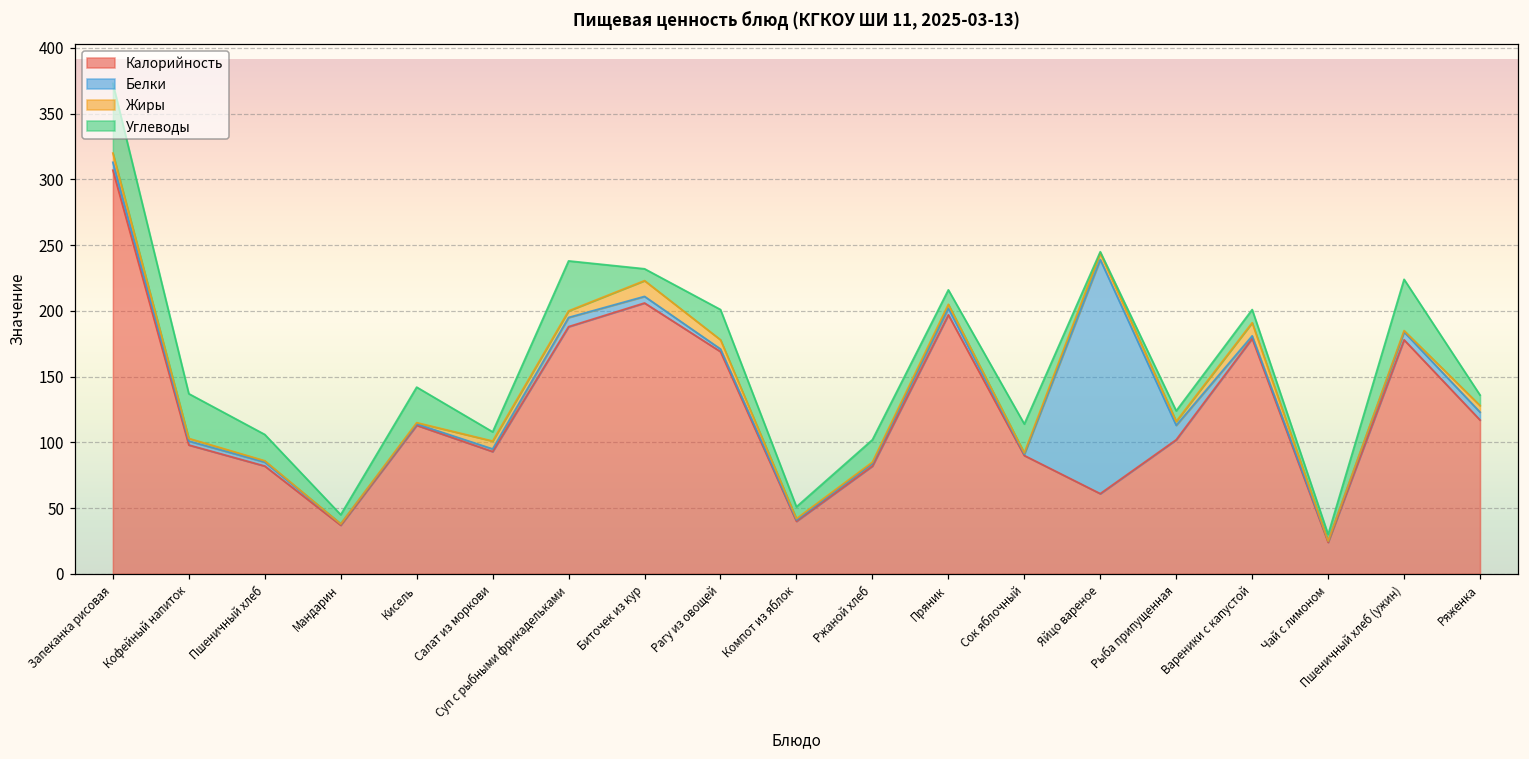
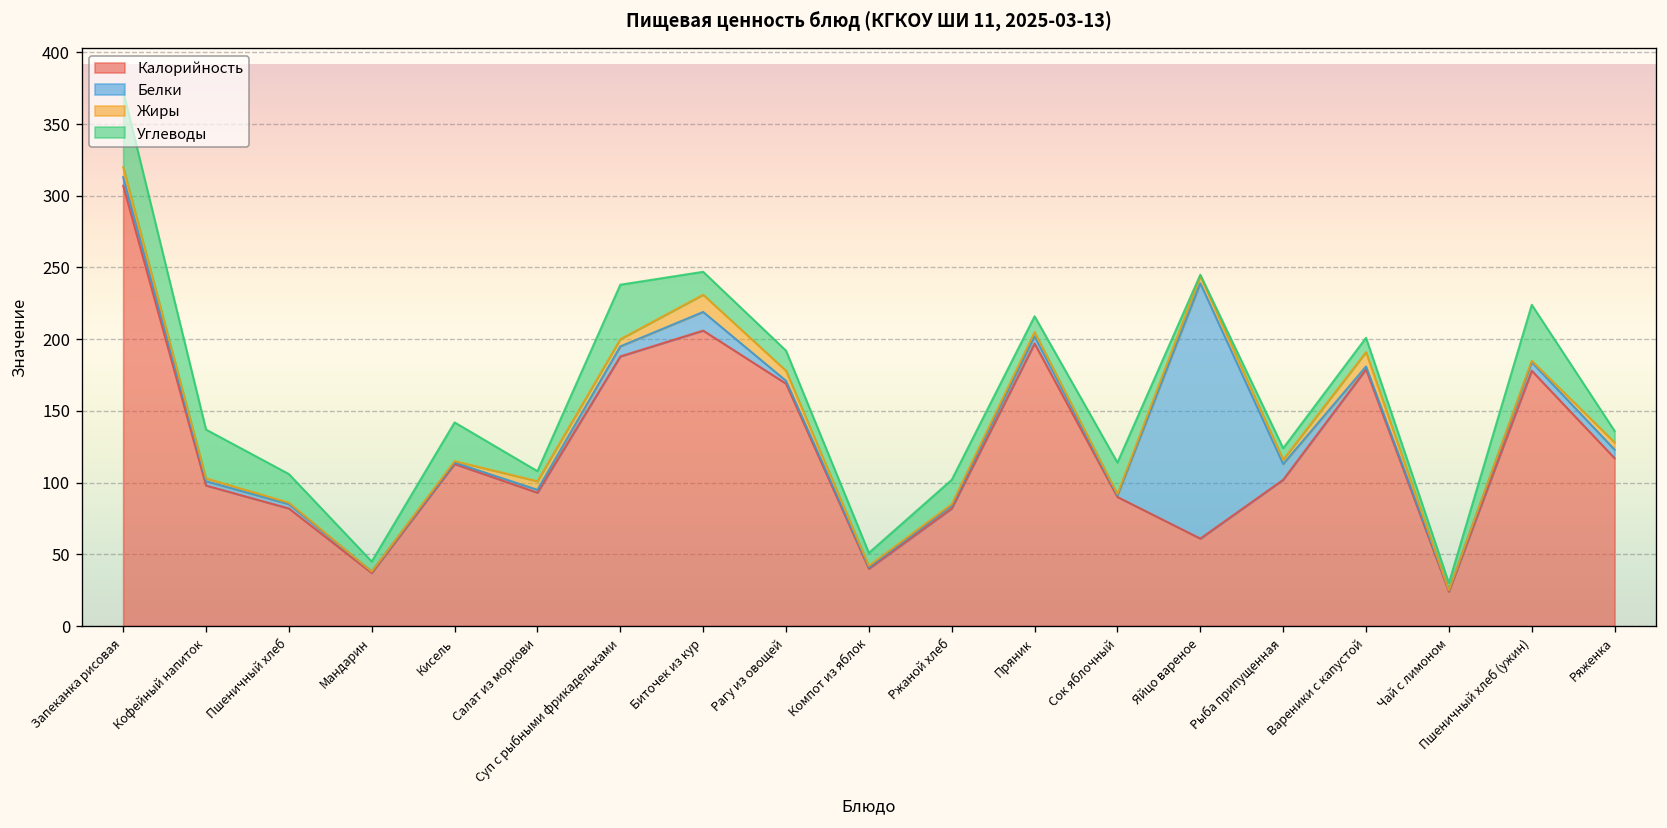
  {
    "Калорийность": {
      "Запеканка рисовая": 307,
      "Кофейный напиток": 98,
      "Пшеничный хлеб": 82,
      "Суп с рыбными фрикадельками": 188,
      "Биточек из кур": 206,
      "Пряник": 197,
      "Яйцо вареное": 61,
      "Рыба припущенная": 102,
      "Пшеничный хлеб (ужин)": 178,
      "Ряженка": 117
    },
    "Белки": {
      "Запеканка рисовая": 6,
      "Суп с рыбными фрикадельками": 7,
-     "Биточек из кур": 5,
+     "Биточек из кур": 13,
      "Пряник": 5,
      "Яйцо вареное": 178,
      "Рыба припущенная": 11,
      "Ряженка": 6
    },
    "Жиры": {
      "Запеканка рисовая": 7,
      "Салат из моркови": 6,
      "Суп с рыбными фрикадельками": 5,
      "Биточек из кур": 12,
      "Рагу из овощей": 7,
      "Пряник": 3,
      "Рыба припущенная": 3,
      "Вареники с капустой": 10,
      "Ряженка": 5
    },
    "Углеводы": {
      "Кофейный напиток": 34,
      "Пшеничный хлеб": 20,
      "Мандарин": 7,
      "Кисель": 27,
      "Салат из моркови": 7,
      "Суп с рыбными фрикадельками": 38,
-     "Биточек из кур": 9,
-     "Рагу из овощей": 23,
+     "Биточек из кур": 16,
+     "Рагу из овощей": 14,
      "Компот из яблок": 9,
      "Ржаной хлеб": 17,
      "Пряник": 11,
      "Сок яблочный": 22,
      "Рыба припущенная": 8,
      "Вареники с капустой": 10,
      "Чай с лимоном": 5,
      "Пшеничный хлеб (ужин)": 39,
      "Ряженка": 8
    }
  }
